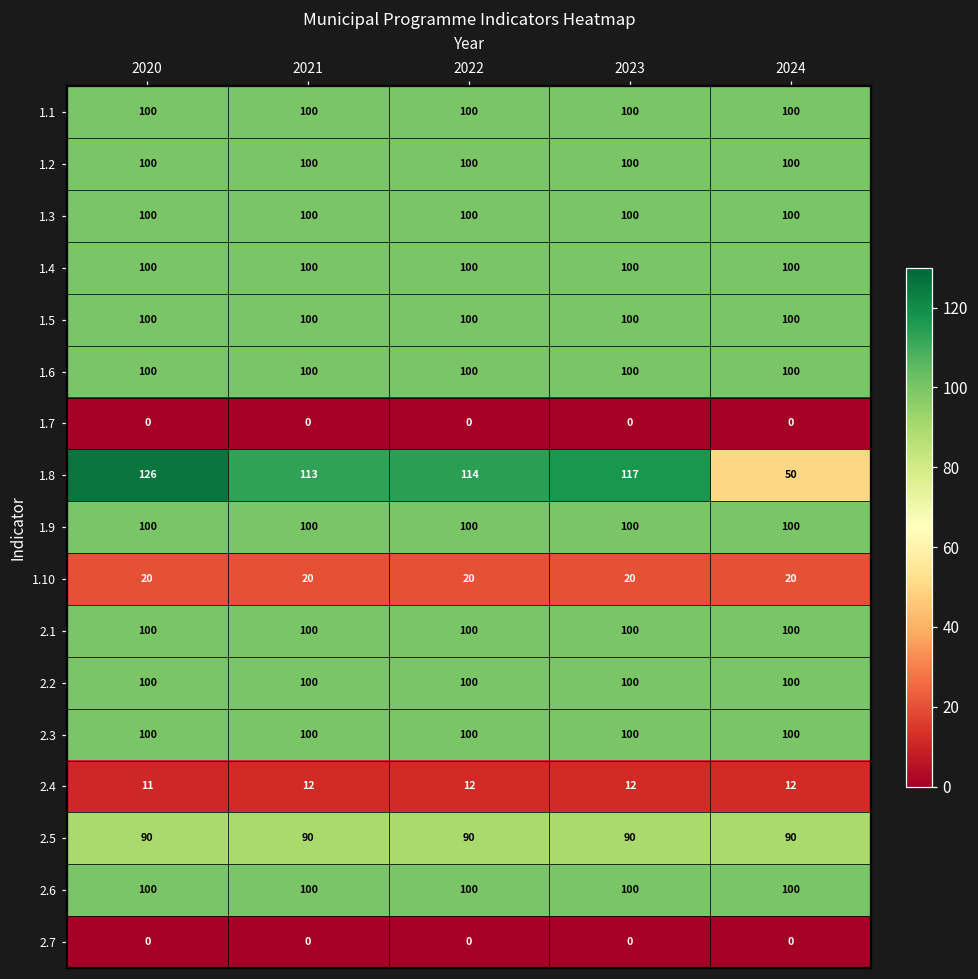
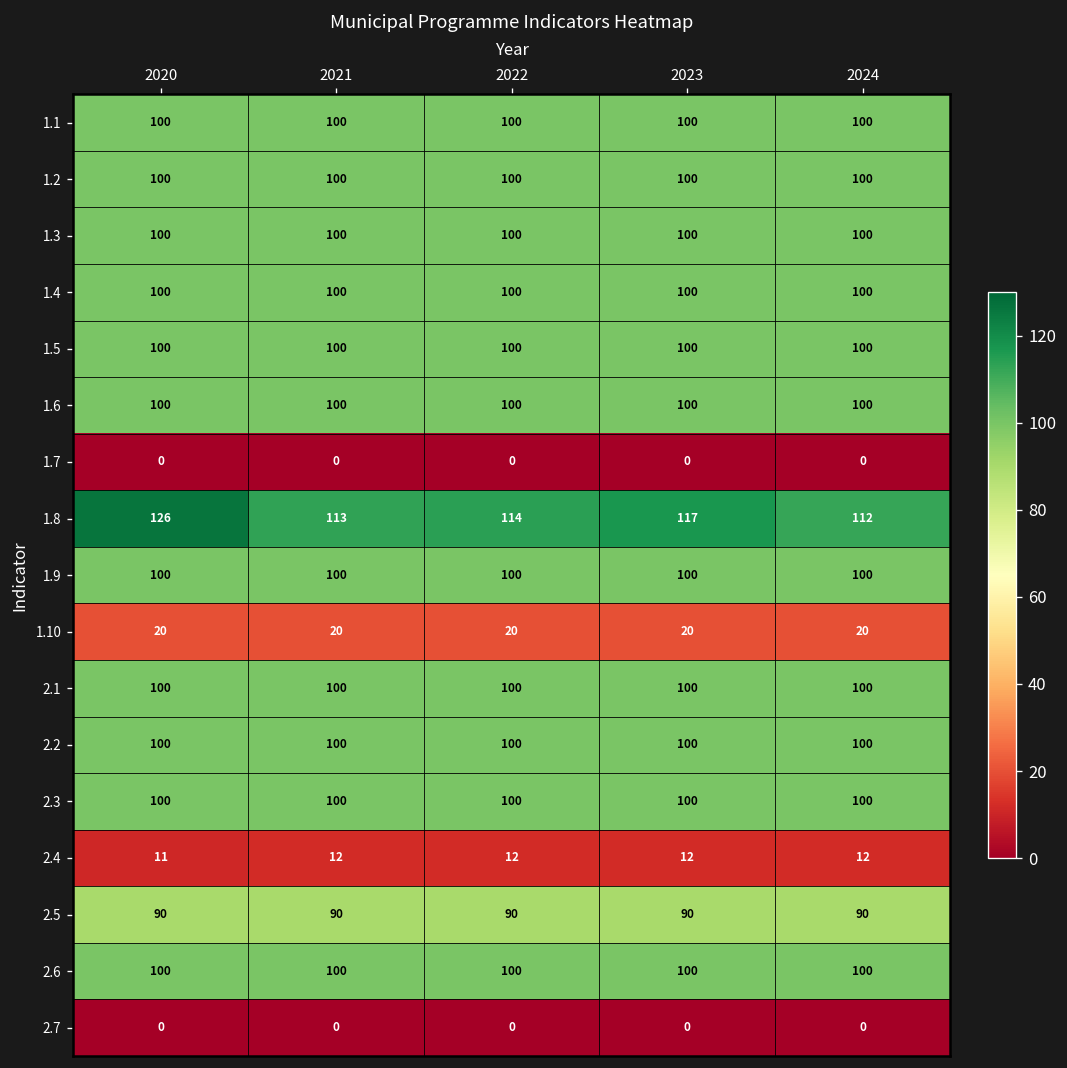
  {
    "1.1": {
      "2020": 100,
      "2021": 100,
      "2022": 100,
      "2023": 100,
      "2024": 100
    },
    "1.2": {
      "2020": 100,
      "2021": 100,
      "2022": 100,
      "2023": 100,
      "2024": 100
    },
    "1.3": {
      "2020": 100,
      "2021": 100,
      "2022": 100,
      "2023": 100,
      "2024": 100
    },
    "1.4": {
      "2020": 100,
      "2021": 100,
      "2022": 100,
      "2023": 100,
      "2024": 100
    },
    "1.5": {
      "2020": 100,
      "2021": 100,
      "2022": 100,
      "2023": 100,
      "2024": 100
    },
    "1.6": {
      "2020": 100,
      "2021": 100,
      "2022": 100,
      "2023": 100,
      "2024": 100
    },
    "1.7": {
      "2020": 0,
      "2021": 0,
      "2022": 0,
      "2023": 0,
      "2024": 0
    },
    "1.8": {
      "2020": 126,
      "2021": 113,
      "2022": 114,
      "2023": 117,
-     "2024": 50
+     "2024": 112
    },
    "1.9": {
      "2020": 100,
      "2021": 100,
      "2022": 100,
      "2023": 100,
      "2024": 100
    },
    "1.10": {
      "2020": 20,
      "2021": 20,
      "2022": 20,
      "2023": 20,
      "2024": 20
    },
    "2.1": {
      "2020": 100,
      "2021": 100,
      "2022": 100,
      "2023": 100,
      "2024": 100
    },
    "2.2": {
      "2020": 100,
      "2021": 100,
      "2022": 100,
      "2023": 100,
      "2024": 100
    },
    "2.3": {
      "2020": 100,
      "2021": 100,
      "2022": 100,
      "2023": 100,
      "2024": 100
    },
    "2.4": {
      "2020": 11,
      "2021": 12,
      "2022": 12,
      "2023": 12,
      "2024": 12
    },
    "2.5": {
      "2020": 90,
      "2021": 90,
      "2022": 90,
      "2023": 90,
      "2024": 90
    },
    "2.6": {
      "2020": 100,
      "2021": 100,
      "2022": 100,
      "2023": 100,
      "2024": 100
    },
    "2.7": {
      "2020": 0,
      "2021": 0,
      "2022": 0,
      "2023": 0,
      "2024": 0
    }
  }
